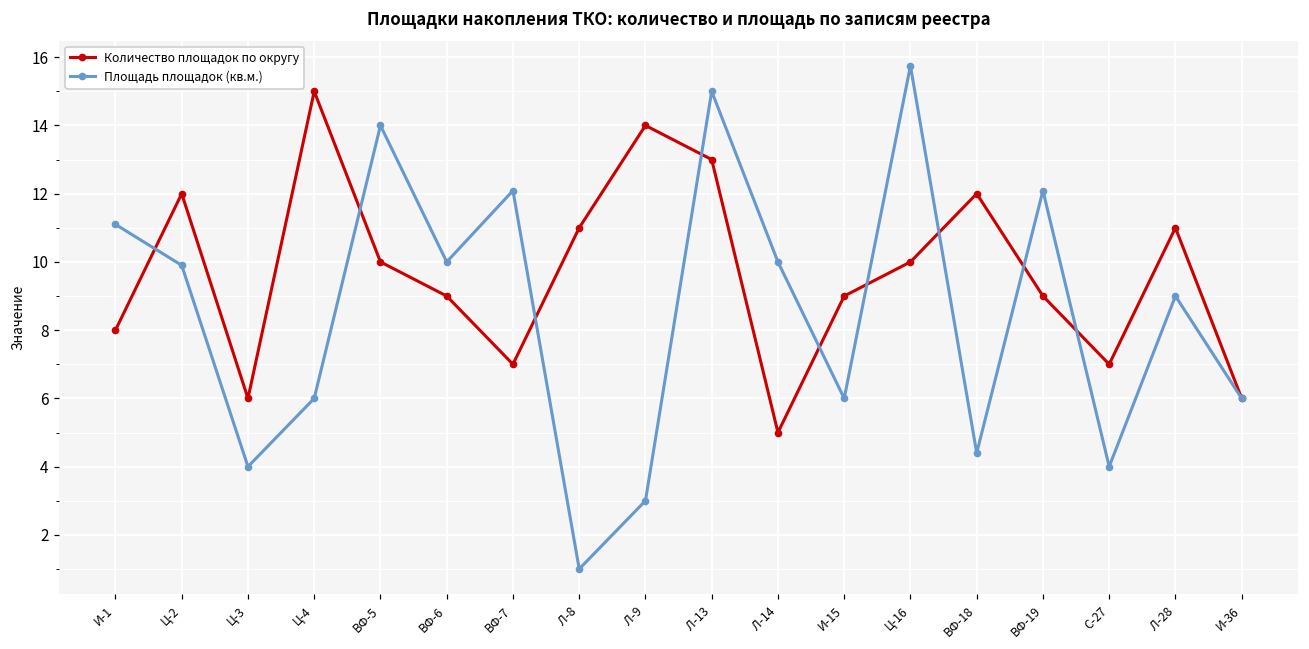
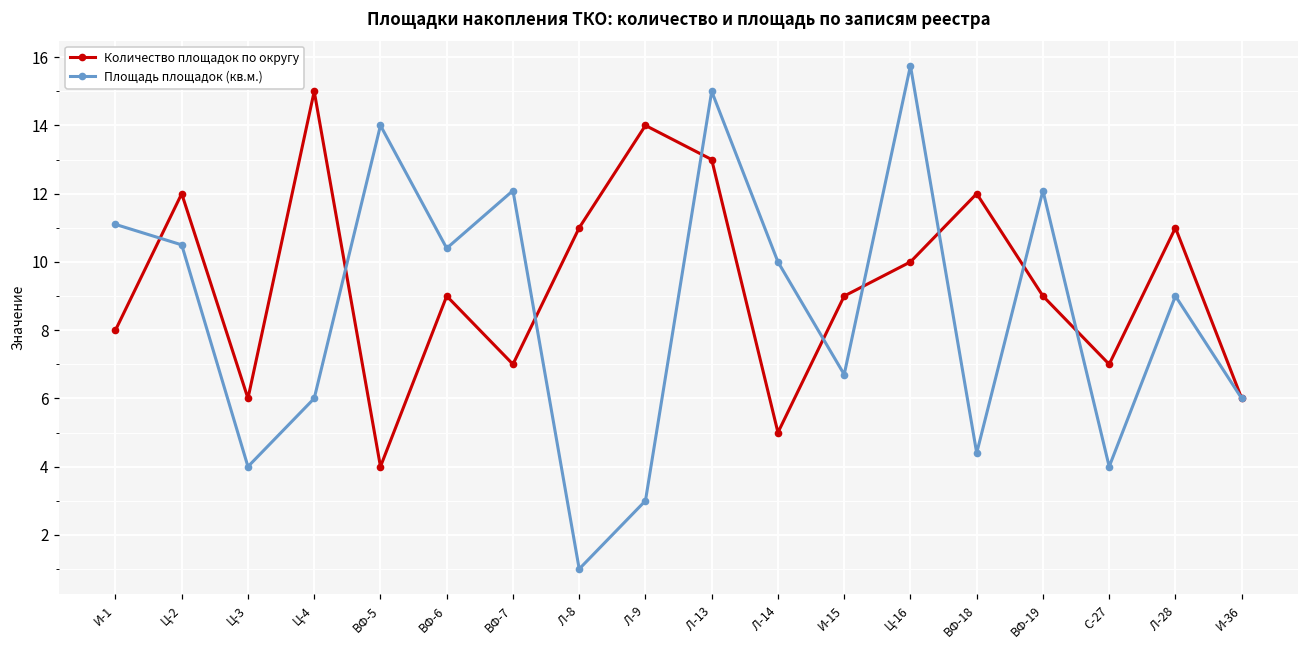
  {
    "Количество площадок по округу": {
      "И-1": 8,
      "Ц-2": 12,
      "Ц-3": 6,
      "Ц-4": 15,
-     "ВФ-5": 10,
+     "ВФ-5": 4,
      "ВФ-6": 9,
      "ВФ-7": 7,
      "Л-8": 11,
      "Л-9": 14,
      "Л-13": 13,
      "Л-14": 5,
      "И-15": 9,
      "Ц-16": 10,
      "ВФ-18": 12,
      "ВФ-19": 9,
      "С-27": 7,
      "Л-28": 11
    },
    "Площадь площадок (кв.м.)": {
      "И-1": 11.1,
-     "Ц-2": 9.9,
+     "Ц-2": 10.5,
      "Ц-3": 4.0,
      "Ц-4": 6.0,
      "ВФ-5": 14.0,
-     "ВФ-6": 10.0,
+     "ВФ-6": 10.4,
      "ВФ-7": 12.1,
      "Л-8": 1.0,
      "Л-9": 3.0,
      "Л-13": 15.0,
      "Л-14": 10.0,
-     "И-15": 6.0,
+     "И-15": 6.7,
      "Ц-16": 15.8,
      "ВФ-18": 4.4,
      "ВФ-19": 12.1,
      "С-27": 4.0,
      "Л-28": 9.0
    }
  }
